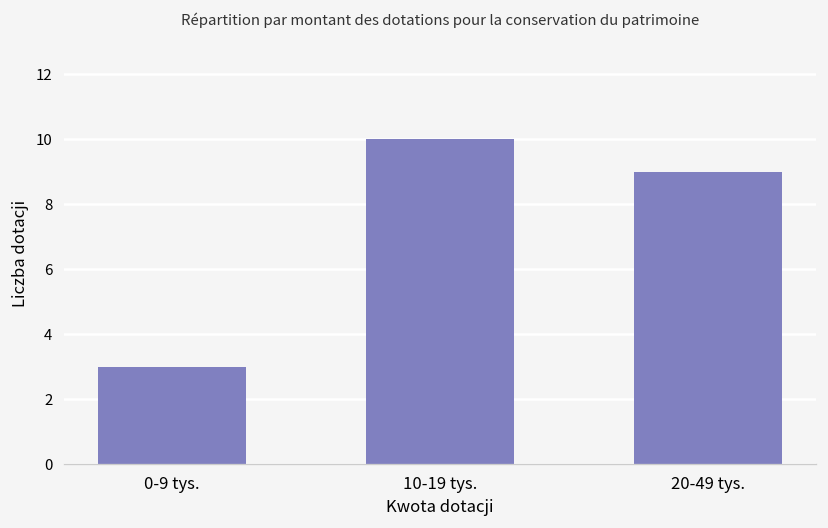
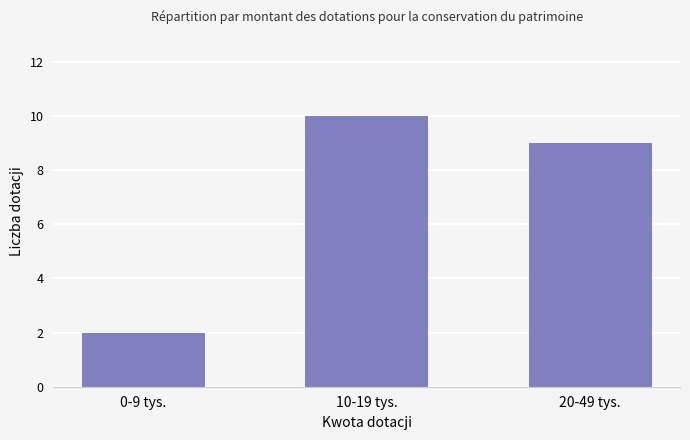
  {
-   "0-9 tys.": 3,
+   "0-9 tys.": 2,
    "10-19 tys.": 10,
    "20-49 tys.": 9
  }
